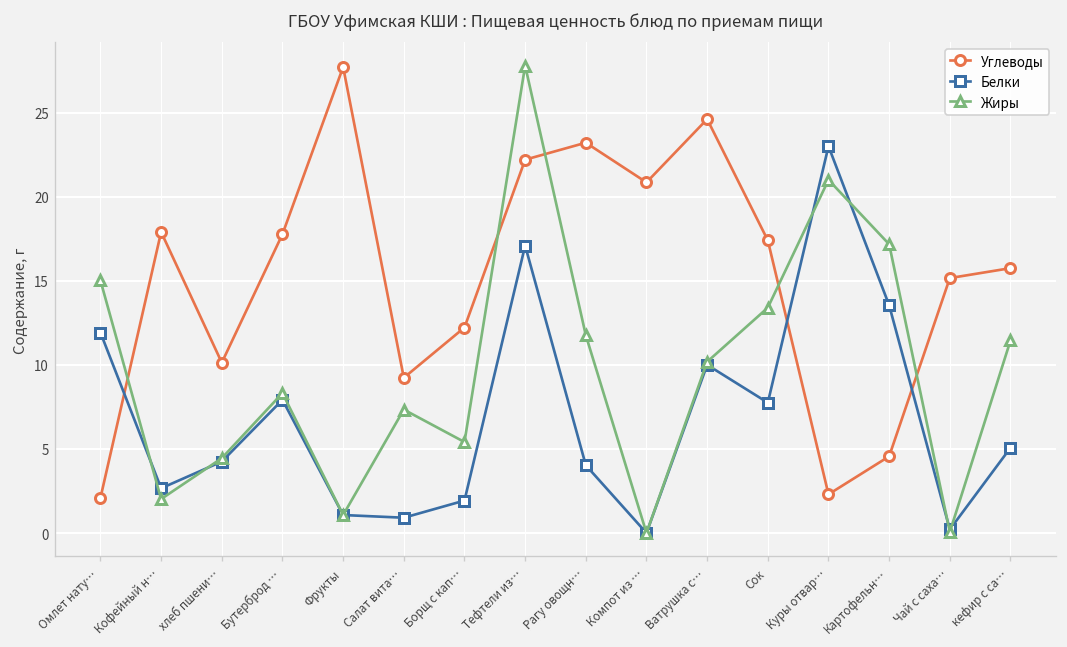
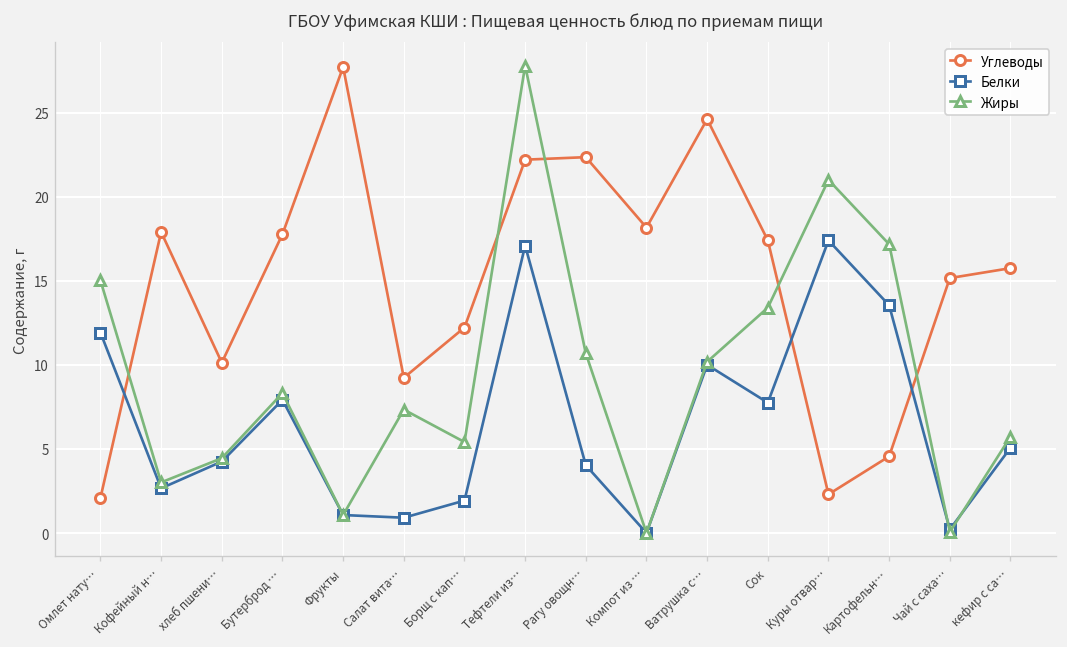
  {
    "Углеводы": {
      "Омлет нату…": 2.1,
      "Кофейный н…": 17.9,
      "хлеб пшени…": 10.1,
      "Бутерброд …": 17.8,
      "Фрукты": 27.7,
      "Салат вита…": 9.2,
      "Борщ с кап…": 12.2,
      "Тефтели из…": 22.2,
-     "Рагу овощн…": 23.2,
-     "Компот из …": 20.9,
+     "Рагу овощн…": 22.4,
+     "Компот из …": 18.2,
      "Ватрушка с…": 24.6,
      "Сок": 17.4,
      "Куры отвар…": 2.3,
      "Картофельн…": 4.6,
      "Чай с саха…": 15.2,
      "кефир с са…": 15.8
    },
    "Белки": {
      "Омлет нату…": 11.9,
      "Кофейный н…": 2.7,
      "хлеб пшени…": 4.3,
      "Бутерброд …": 7.9,
      "Салат вита…": 0.9,
      "Борщ с кап…": 1.9,
      "Тефтели из…": 17.1,
      "Рагу овощн…": 4.0,
      "Сок": 7.8,
-     "Куры отвар…": 23.0,
+     "Куры отвар…": 17.4,
      "Картофельн…": 13.5,
      "кефир с са…": 5.1
    },
    "Жиры": {
      "Омлет нату…": 15.0,
-     "Кофейный н…": 2.0,
+     "Кофейный н…": 3.0,
      "хлеб пшени…": 4.5,
      "Бутерброд …": 8.3,
      "Салат вита…": 7.3,
      "Борщ с кап…": 5.4,
      "Тефтели из…": 27.8,
-     "Рагу овощн…": 11.8,
+     "Рагу овощн…": 10.7,
      "Сок": 13.4,
      "Куры отвар…": 21.0,
      "Картофельн…": 17.2,
-     "кефир с са…": 11.5
+     "кефир с са…": 5.7
    }
  }
